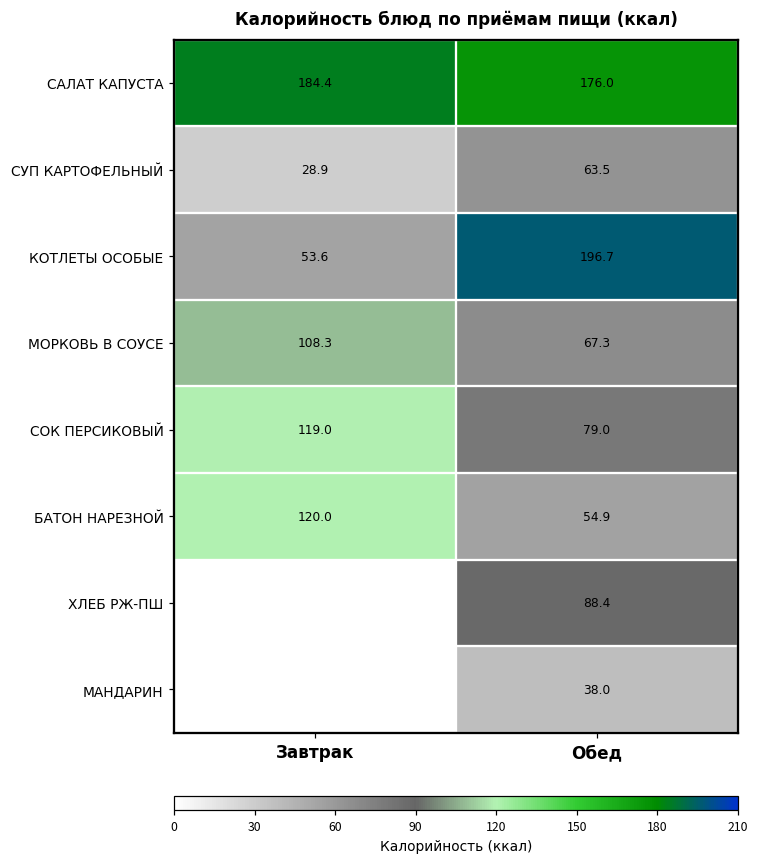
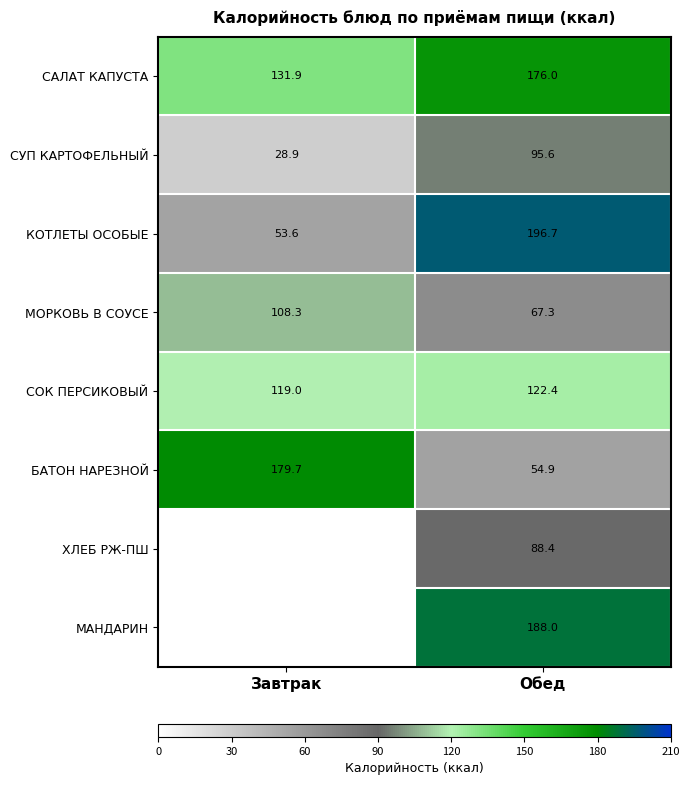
  {
    "САЛАТ КАПУСТА": {
-     "Завтрак": 184.4,
+     "Завтрак": 131.9,
      "Обед": 176.0
    },
    "СУП КАРТОФЕЛЬНЫЙ": {
      "Завтрак": 28.9,
-     "Обед": 63.5
+     "Обед": 95.6
    },
    "КОТЛЕТЫ ОСОБЫЕ": {
      "Завтрак": 53.6,
      "Обед": 196.7
    },
    "МОРКОВЬ В СОУСЕ": {
      "Завтрак": 108.3,
      "Обед": 67.3
    },
    "СОК ПЕРСИКОВЫЙ": {
      "Завтрак": 119.0,
-     "Обед": 79.0
+     "Обед": 122.4
    },
    "БАТОН НАРЕЗНОЙ": {
-     "Завтрак": 120.0,
+     "Завтрак": 179.7,
      "Обед": 54.9
    },
    "ХЛЕБ РЖ-ПШ": {
      "Обед": 88.4
    },
    "МАНДАРИН": {
-     "Обед": 38.0
+     "Обед": 188.0
    }
  }
